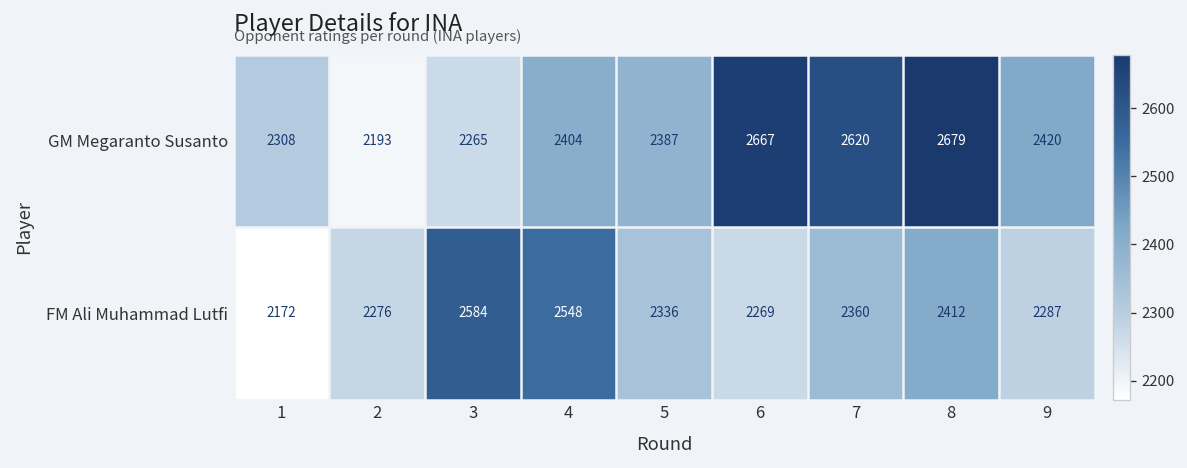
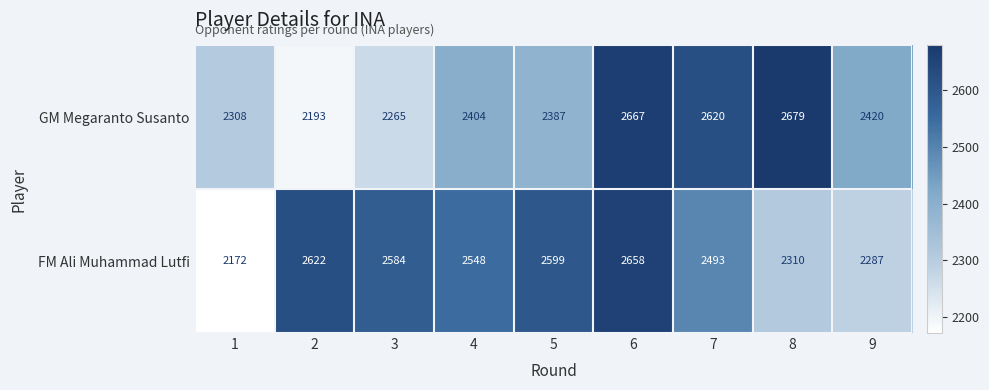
  {
    "GM Megaranto Susanto": {
      "1": 2308,
      "2": 2193,
      "3": 2265,
      "4": 2404,
      "5": 2387,
      "6": 2667,
      "7": 2620,
      "8": 2679,
      "9": 2420
    },
    "FM Ali Muhammad Lutfi": {
      "1": 2172,
-     "2": 2276,
+     "2": 2622,
      "3": 2584,
      "4": 2548,
-     "5": 2336,
-     "6": 2269,
-     "7": 2360,
-     "8": 2412,
+     "5": 2599,
+     "6": 2658,
+     "7": 2493,
+     "8": 2310,
      "9": 2287
    }
  }
